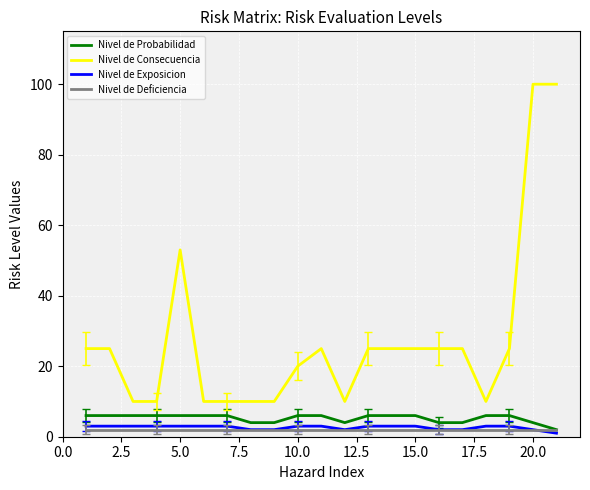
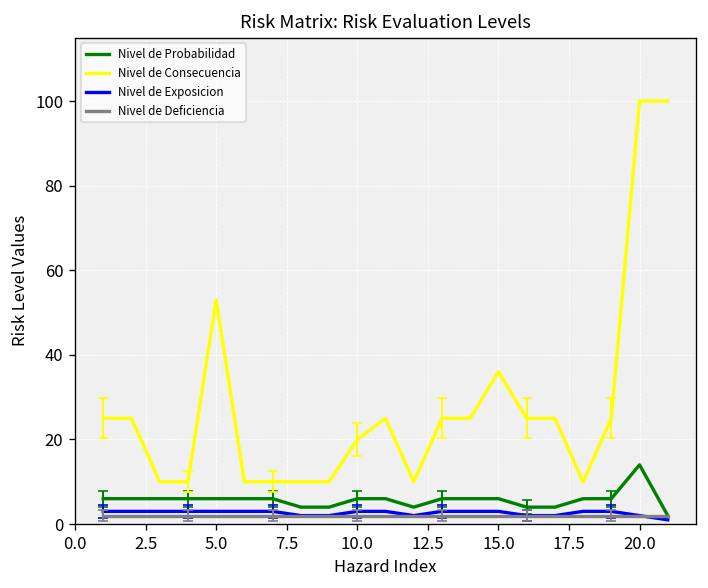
  {
    "Nivel de Probabilidad": {
      "5.0": 6,
      "10.0": 6,
      "15.0": 6,
-     "20.0": 4
+     "20.0": 14
    },
    "Nivel de Consecuencia": {
      "5.0": 53,
      "10.0": 20,
-     "15.0": 25,
+     "15.0": 36,
      "20.0": 100
    },
    "Nivel de Exposicion": {
      "5.0": 3,
      "15.0": 3
    },
    "Nivel de Deficiencia": {
      "5.0": 2,
      "15.0": 2
    }
  }
